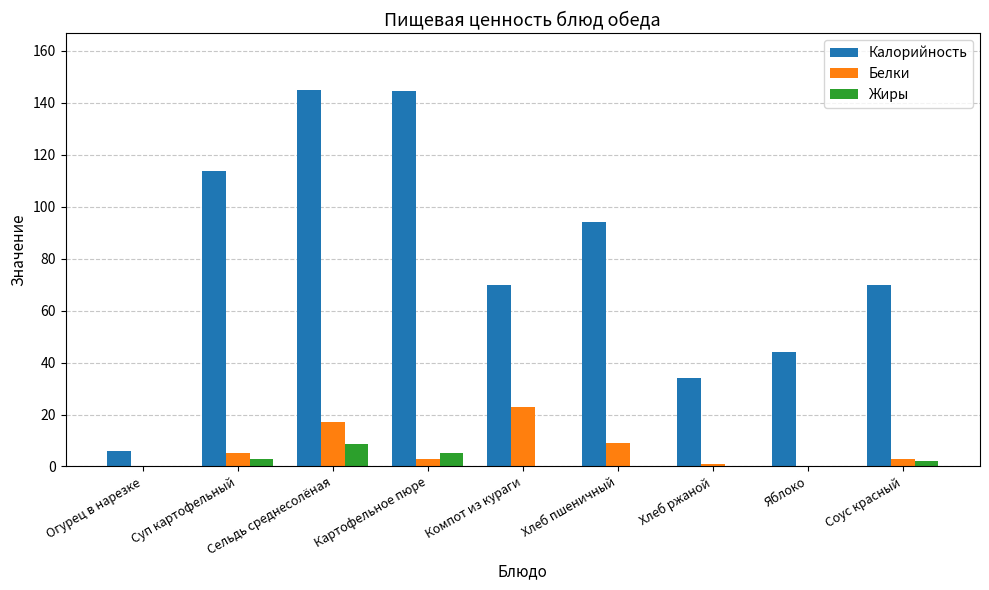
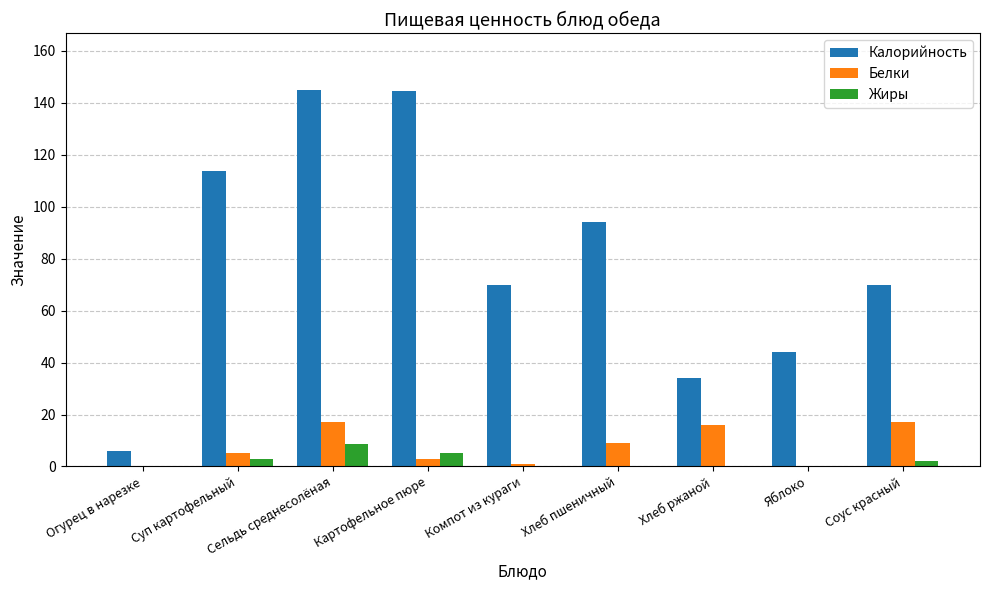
  {
    "Калорийность": {
      "Огурец в нарезке": 6,
      "Суп картофельный": 114,
      "Сельдь среднесолёная": 145,
      "Картофельное пюре": 145,
      "Компот из кураги": 70,
      "Хлеб пшеничный": 94,
      "Хлеб ржаной": 34,
      "Яблоко": 44,
      "Соус красный": 70
    },
    "Белки": {
      "Огурец в нарезке": 0,
      "Суп картофельный": 5,
      "Сельдь среднесолёная": 17,
      "Картофельное пюре": 3,
-     "Компот из кураги": 23,
+     "Компот из кураги": 1,
      "Хлеб пшеничный": 9,
-     "Хлеб ржаной": 1,
+     "Хлеб ржаной": 16,
      "Яблоко": 0,
-     "Соус красный": 3
+     "Соус красный": 17
    },
    "Жиры": {
      "Огурец в нарезке": 0,
      "Суп картофельный": 3,
      "Сельдь среднесолёная": 9,
      "Картофельное пюре": 5,
      "Компот из кураги": 0,
      "Хлеб пшеничный": 0,
      "Хлеб ржаной": 0,
      "Яблоко": 0,
      "Соус красный": 2
    }
  }
